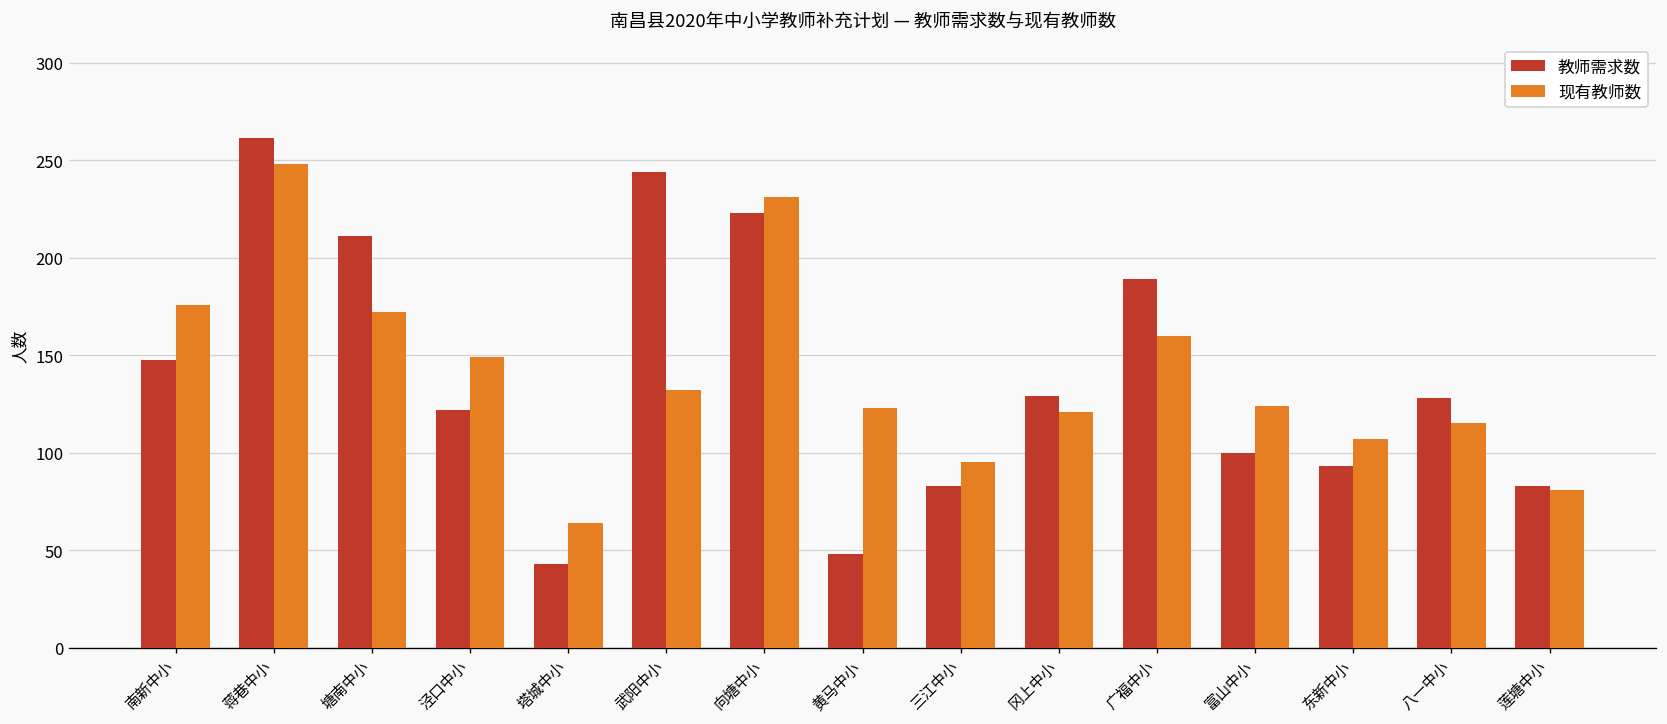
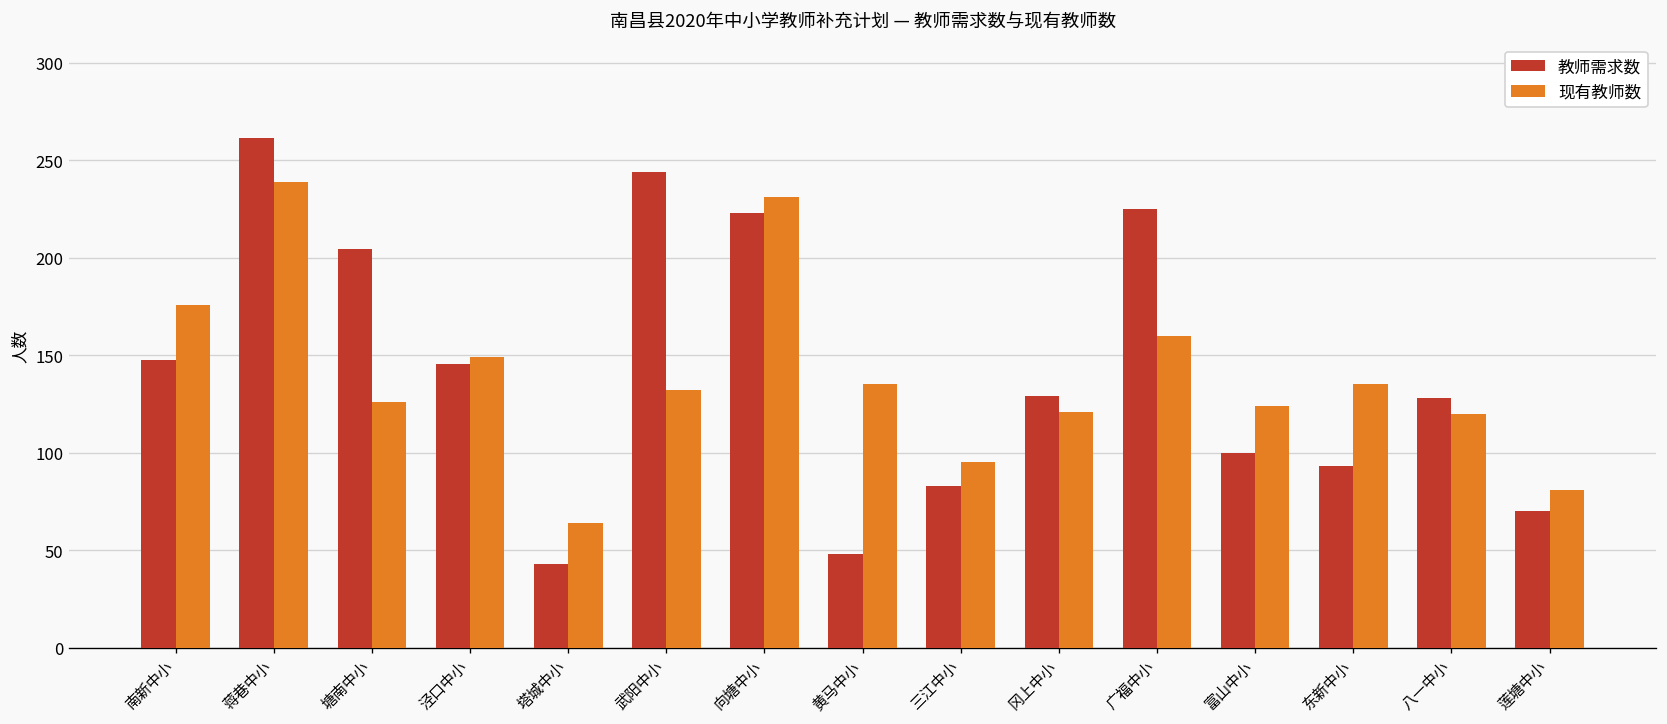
  {
    "教师需求数": {
      "南新中小": 148,
      "蒋巷中小": 262,
-     "塘南中小": 211,
-     "泾口中小": 122,
+     "塘南中小": 205,
+     "泾口中小": 146,
      "塔城中小": 43,
      "武阳中小": 244,
      "向塘中小": 223,
      "黄马中小": 48,
      "三江中小": 83,
      "冈上中小": 129,
-     "广福中小": 189,
+     "广福中小": 225,
      "富山中小": 100,
      "东新中小": 93,
      "八一中小": 128,
-     "莲塘中小": 83
+     "莲塘中小": 70
    },
    "现有教师数": {
      "南新中小": 176,
-     "蒋巷中小": 248,
-     "塘南中小": 172,
+     "蒋巷中小": 239,
+     "塘南中小": 126,
      "泾口中小": 149,
      "塔城中小": 64,
      "武阳中小": 132,
      "向塘中小": 231,
-     "黄马中小": 123,
+     "黄马中小": 135,
      "三江中小": 95,
      "冈上中小": 121,
      "广福中小": 160,
      "富山中小": 124,
-     "东新中小": 107,
-     "八一中小": 115,
+     "东新中小": 135,
+     "八一中小": 120,
      "莲塘中小": 81
    }
  }
